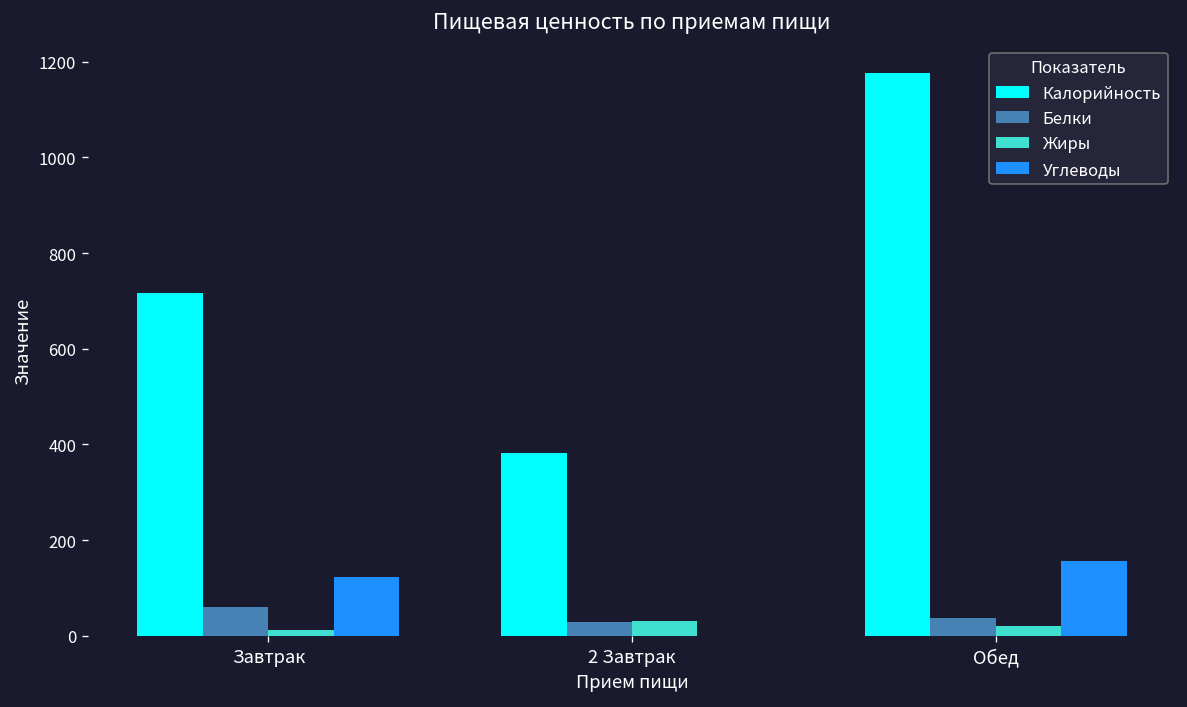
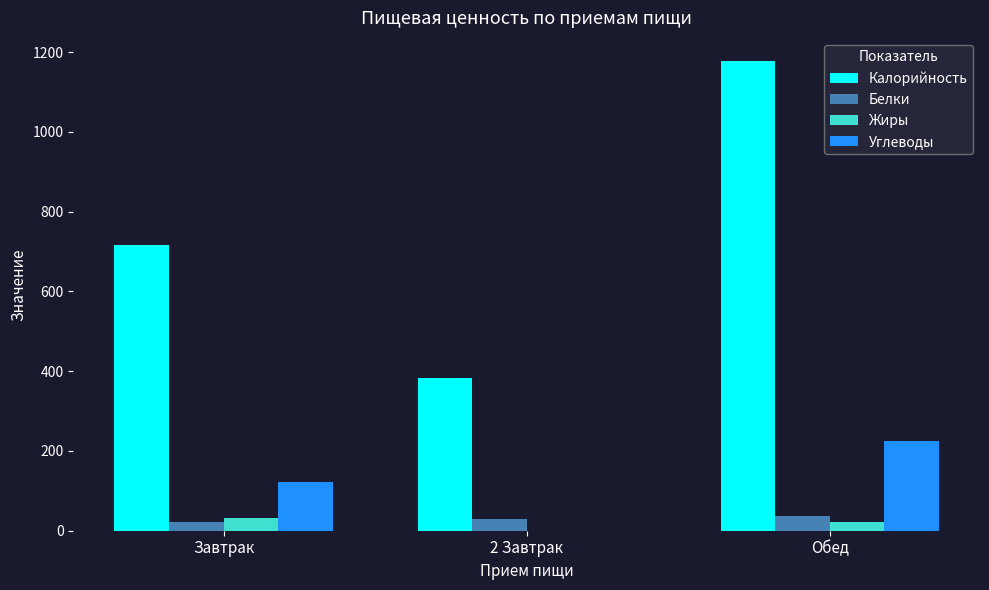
  {
    "Калорийность": {
      "Завтрак": 720,
      "2 Завтрак": 380,
      "Обед": 1180
    },
    "Белки": {
-     "Завтрак": 60,
+     "Завтрак": 20,
      "2 Завтрак": 30,
      "Обед": 40
    },
    "Жиры": {
-     "Завтрак": 10,
-     "2 Завтрак": 30,
+     "Завтрак": 30,
+     "2 Завтрак": 0,
      "Обед": 20
    },
    "Углеводы": {
      "Завтрак": 120,
      "2 Завтрак": 0,
-     "Обед": 160
+     "Обед": 230
    }
  }
